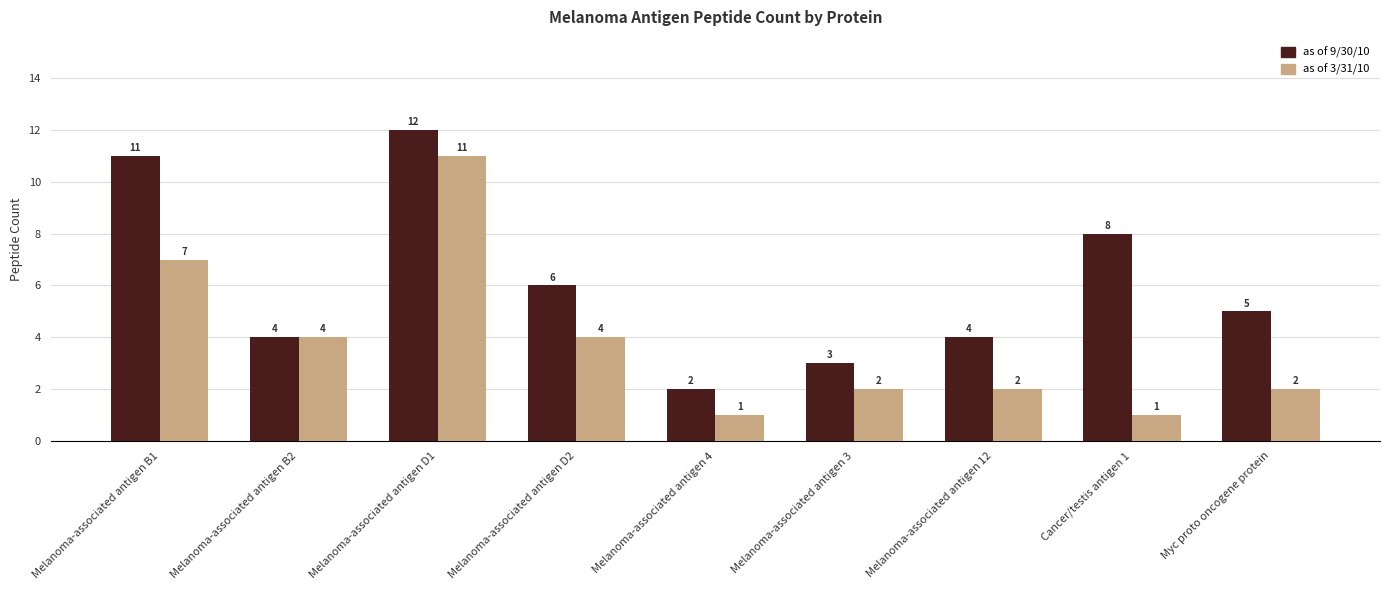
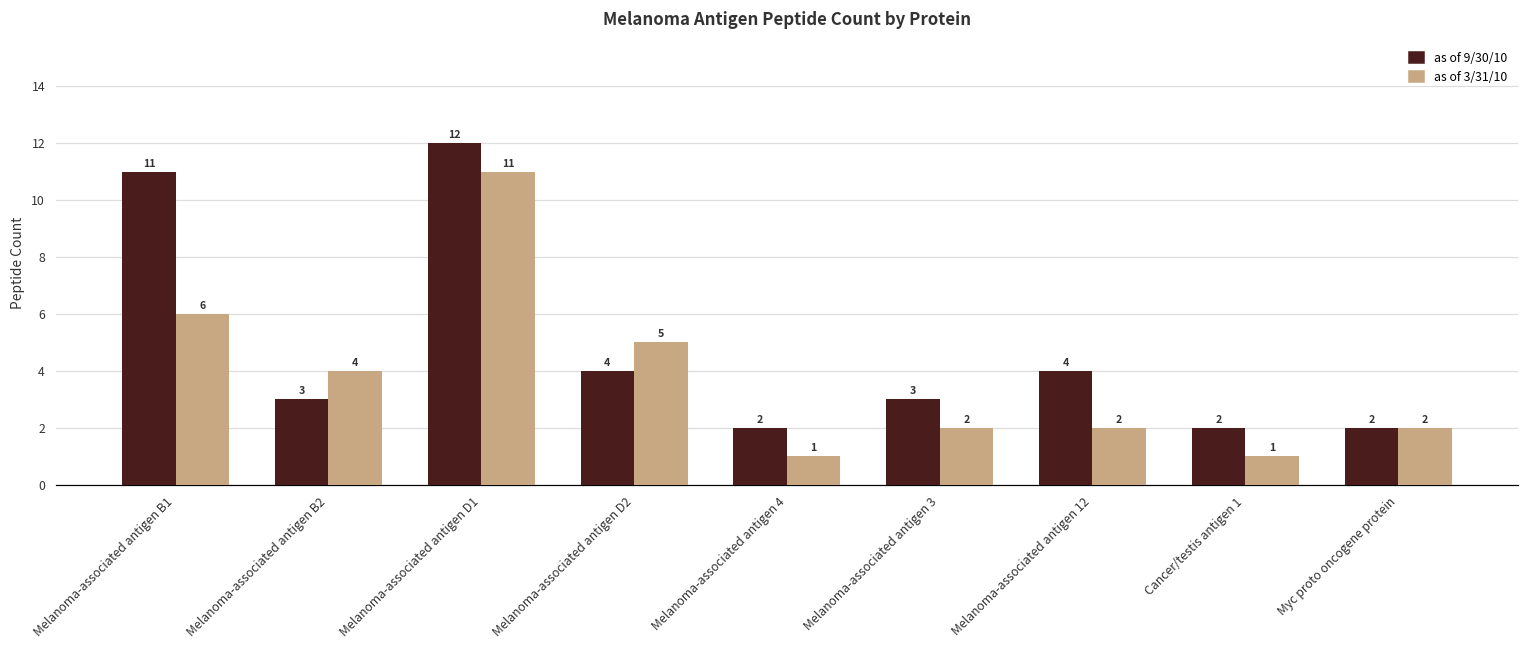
  {
    "as of 9/30/10": {
      "Melanoma-associated antigen B1": 11,
-     "Melanoma-associated antigen B2": 4,
+     "Melanoma-associated antigen B2": 3,
      "Melanoma-associated antigen D1": 12,
-     "Melanoma-associated antigen D2": 6,
+     "Melanoma-associated antigen D2": 4,
      "Melanoma-associated antigen 4": 2,
      "Melanoma-associated antigen 3": 3,
      "Melanoma-associated antigen 12": 4,
-     "Cancer/testis antigen 1": 8,
-     "Myc proto oncogene protein": 5
+     "Cancer/testis antigen 1": 2,
+     "Myc proto oncogene protein": 2
    },
    "as of 3/31/10": {
-     "Melanoma-associated antigen B1": 7,
+     "Melanoma-associated antigen B1": 6,
      "Melanoma-associated antigen B2": 4,
      "Melanoma-associated antigen D1": 11,
-     "Melanoma-associated antigen D2": 4,
+     "Melanoma-associated antigen D2": 5,
      "Melanoma-associated antigen 4": 1,
      "Melanoma-associated antigen 3": 2,
      "Melanoma-associated antigen 12": 2,
      "Cancer/testis antigen 1": 1,
      "Myc proto oncogene protein": 2
    }
  }
